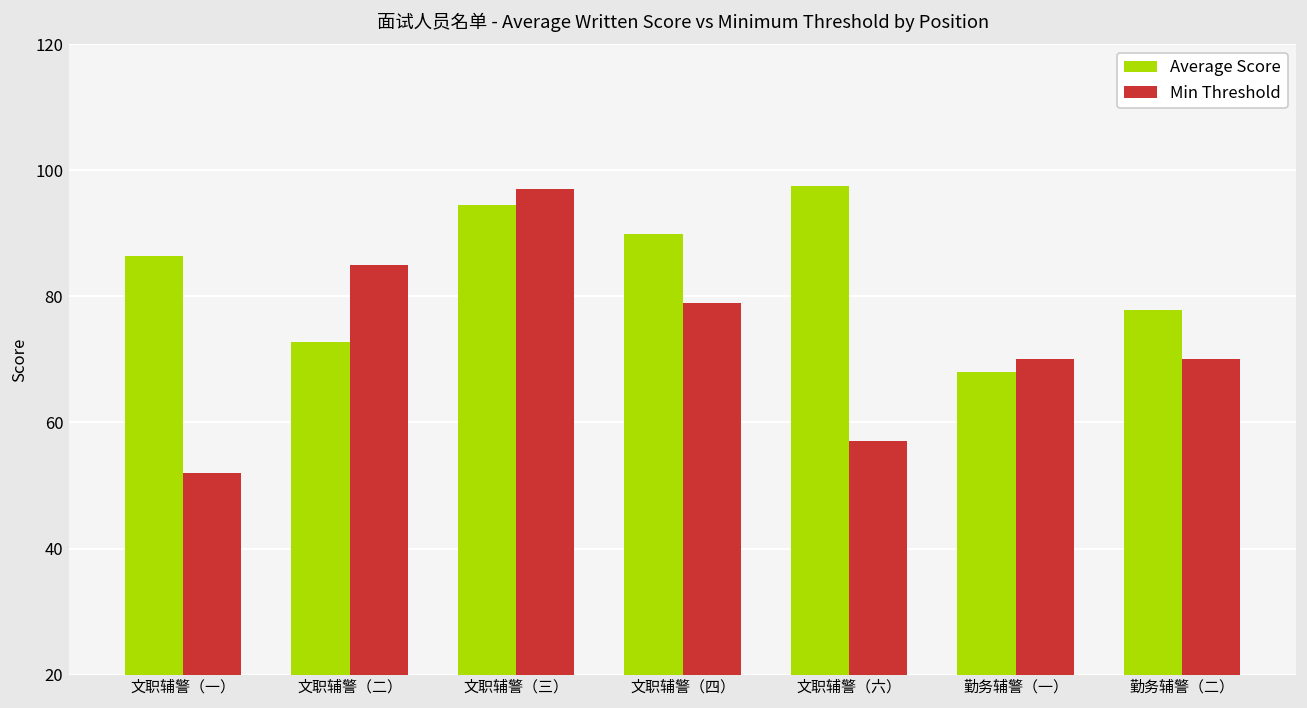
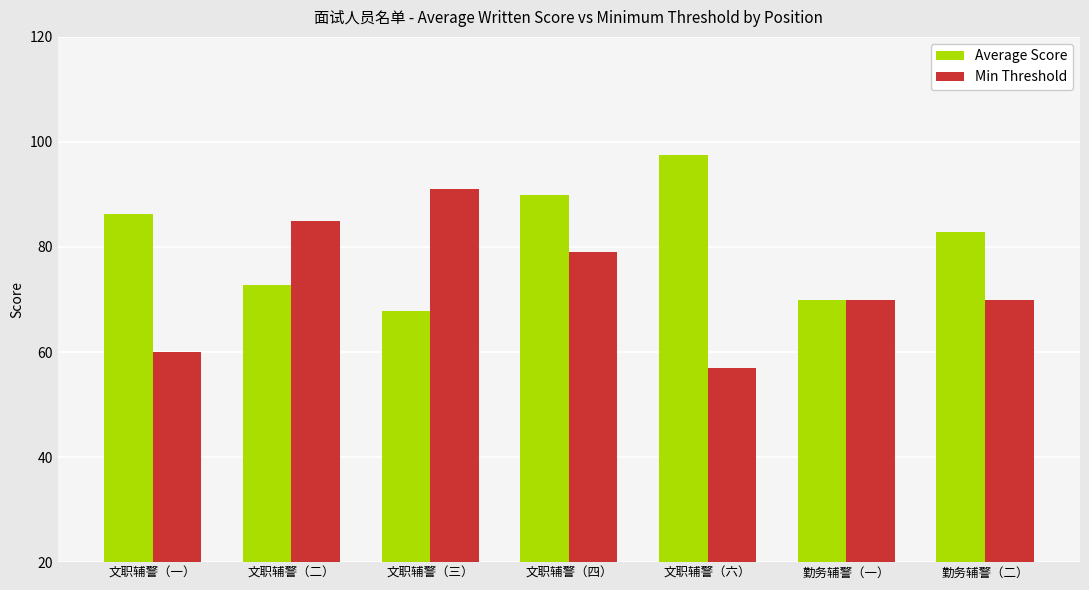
  {
    "Average Score": {
      "文职辅警（一）": 86,
      "文职辅警（二）": 73,
-     "文职辅警（三）": 95,
+     "文职辅警（三）": 68,
      "文职辅警（四）": 90,
      "文职辅警（六）": 98,
-     "勤务辅警（一）": 68,
-     "勤务辅警（二）": 78
+     "勤务辅警（一）": 70,
+     "勤务辅警（二）": 83
    },
    "Min Threshold": {
-     "文职辅警（一）": 52,
+     "文职辅警（一）": 60,
      "文职辅警（二）": 85,
-     "文职辅警（三）": 97,
+     "文职辅警（三）": 91,
      "文职辅警（四）": 79,
      "文职辅警（六）": 57,
      "勤务辅警（一）": 70,
      "勤务辅警（二）": 70
    }
  }
